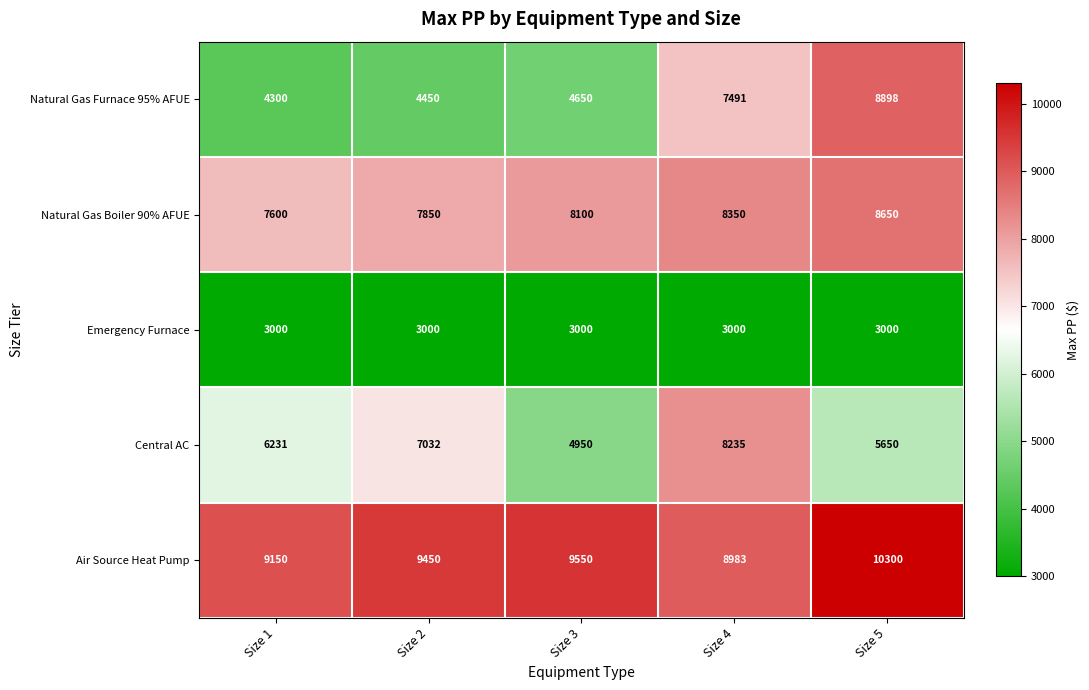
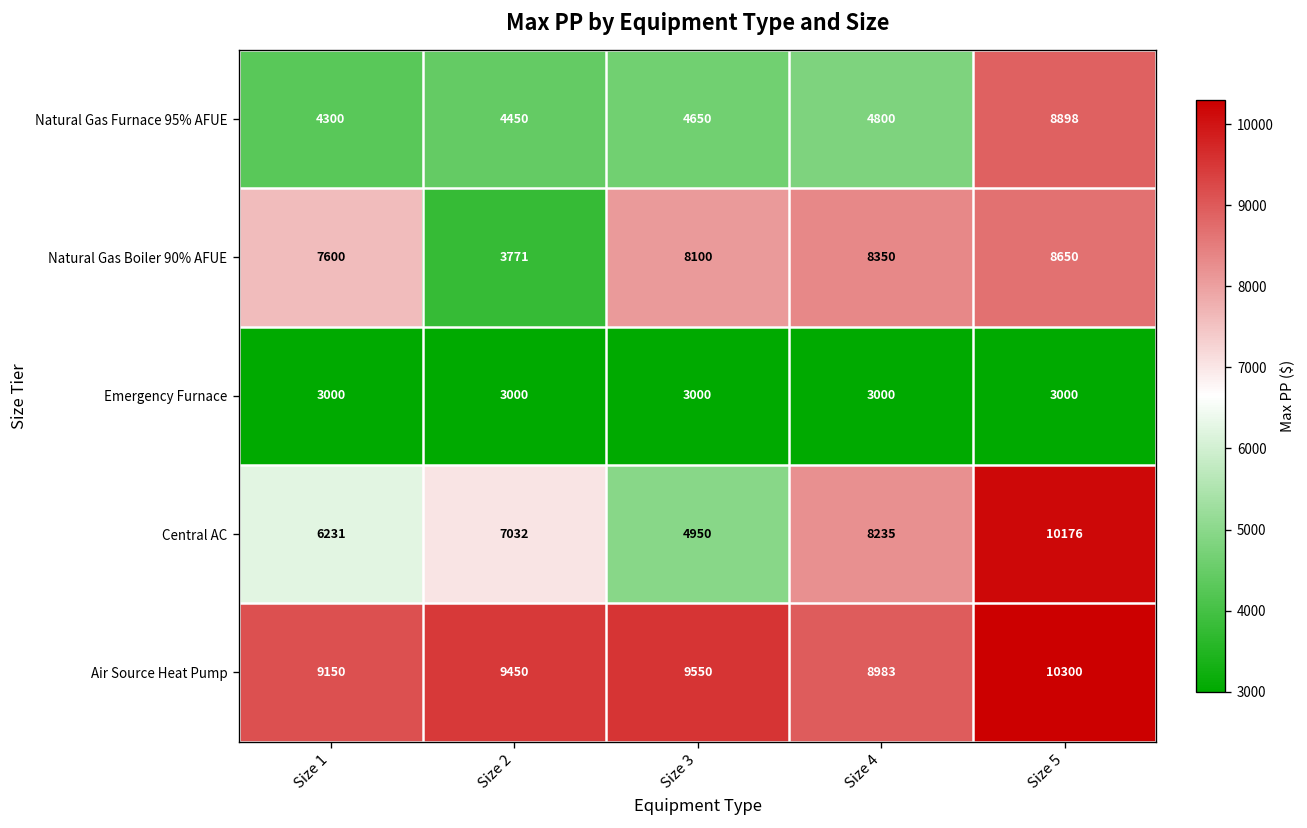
  {
    "Natural Gas Furnace 95% AFUE": {
      "Size 1": 4300,
      "Size 2": 4450,
      "Size 3": 4650,
-     "Size 4": 7491,
+     "Size 4": 4800,
      "Size 5": 8898
    },
    "Natural Gas Boiler 90% AFUE": {
      "Size 1": 7600,
-     "Size 2": 7850,
+     "Size 2": 3771,
      "Size 3": 8100,
      "Size 4": 8350,
      "Size 5": 8650
    },
    "Emergency Furnace": {
      "Size 1": 3000,
      "Size 2": 3000,
      "Size 3": 3000,
      "Size 4": 3000,
      "Size 5": 3000
    },
    "Central AC": {
      "Size 1": 6231,
      "Size 2": 7032,
      "Size 3": 4950,
      "Size 4": 8235,
-     "Size 5": 5650
+     "Size 5": 10176
    },
    "Air Source Heat Pump": {
      "Size 1": 9150,
      "Size 2": 9450,
      "Size 3": 9550,
      "Size 4": 8983,
      "Size 5": 10300
    }
  }
